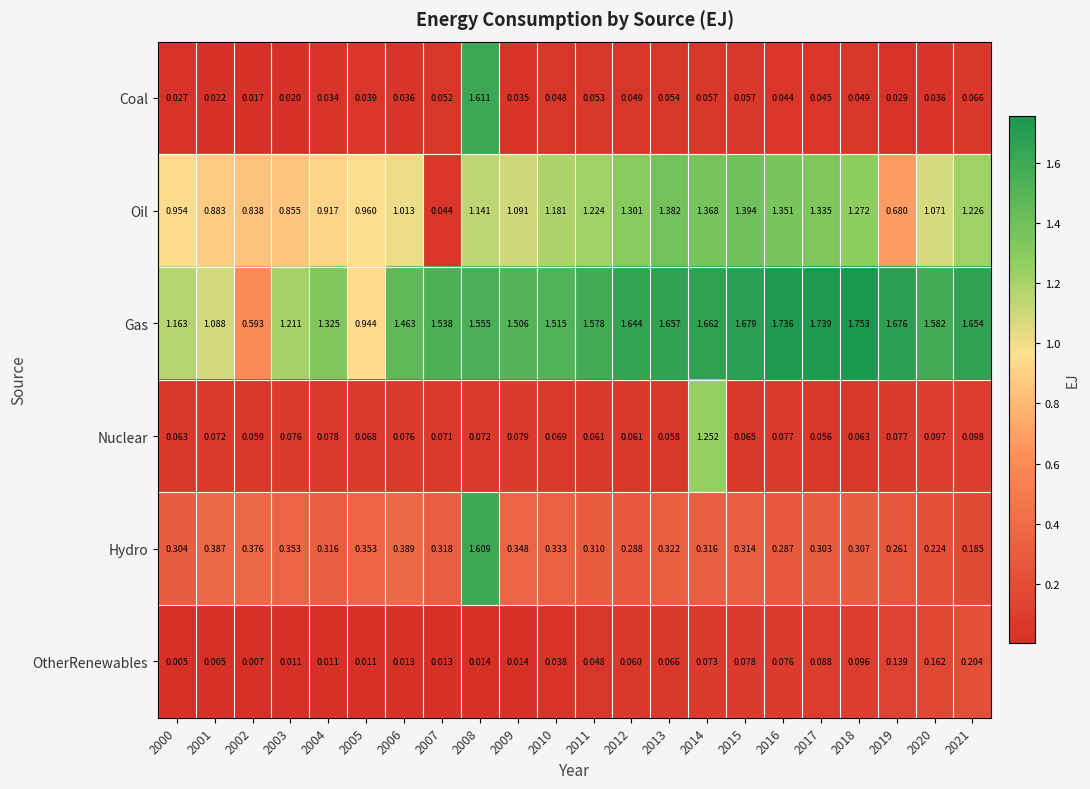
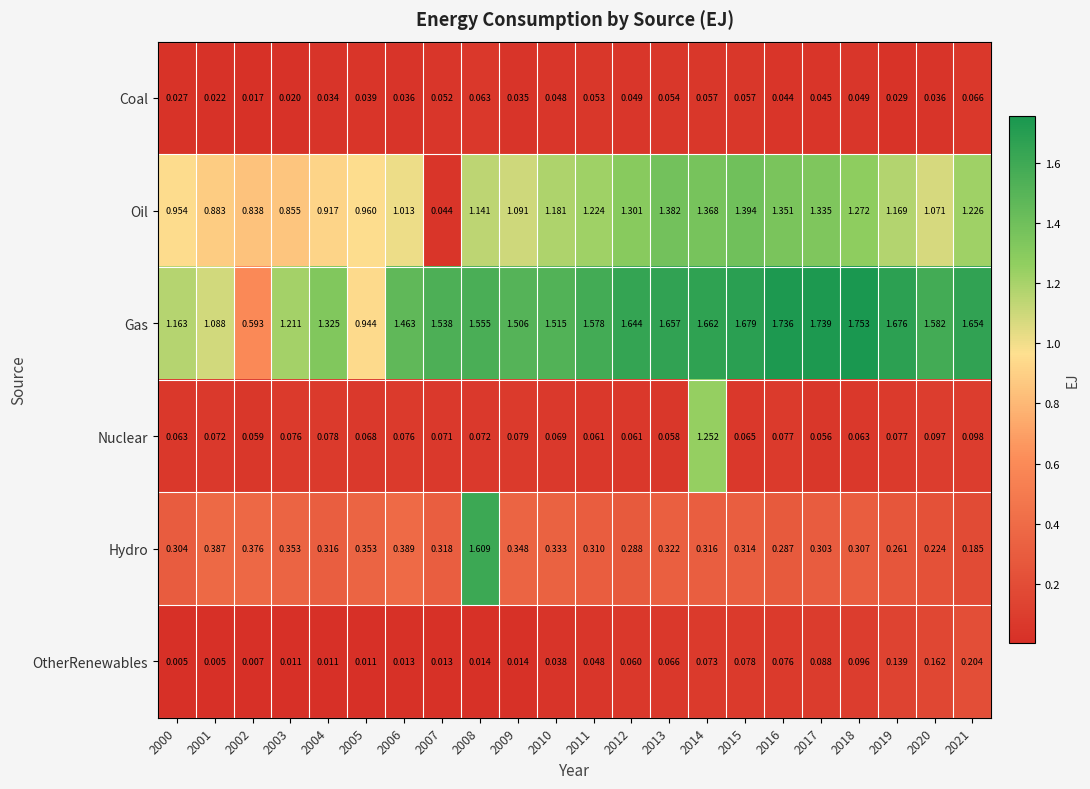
  {
    "Coal": {
      "2000": 0.027,
      "2001": 0.022,
      "2002": 0.017,
      "2003": 0.020,
      "2004": 0.034,
      "2005": 0.039,
      "2006": 0.036,
      "2007": 0.052,
-     "2008": 1.611,
+     "2008": 0.063,
      "2009": 0.035,
      "2010": 0.048,
      "2011": 0.053,
      "2012": 0.049,
      "2013": 0.054,
      "2014": 0.057,
      "2015": 0.057,
      "2016": 0.044,
      "2017": 0.045,
      "2018": 0.049,
      "2019": 0.029,
      "2020": 0.036,
      "2021": 0.066
    },
    "Oil": {
      "2000": 0.954,
      "2001": 0.883,
      "2002": 0.838,
      "2003": 0.855,
      "2004": 0.917,
      "2005": 0.960,
      "2006": 1.013,
      "2007": 0.044,
      "2008": 1.141,
      "2009": 1.091,
      "2010": 1.181,
      "2011": 1.224,
      "2012": 1.301,
      "2013": 1.382,
      "2014": 1.368,
      "2015": 1.394,
      "2016": 1.351,
      "2017": 1.335,
      "2018": 1.272,
-     "2019": 0.680,
+     "2019": 1.169,
      "2020": 1.071,
      "2021": 1.226
    },
    "Gas": {
      "2000": 1.163,
      "2001": 1.088,
      "2002": 0.593,
      "2003": 1.211,
      "2004": 1.325,
      "2005": 0.944,
      "2006": 1.463,
      "2007": 1.538,
      "2008": 1.555,
      "2009": 1.506,
      "2010": 1.515,
      "2011": 1.578,
      "2012": 1.644,
      "2013": 1.657,
      "2014": 1.662,
      "2015": 1.679,
      "2016": 1.736,
      "2017": 1.739,
      "2018": 1.753,
      "2019": 1.676,
      "2020": 1.582,
      "2021": 1.654
    },
    "Nuclear": {
      "2000": 0.063,
      "2001": 0.072,
      "2002": 0.059,
      "2003": 0.076,
      "2004": 0.078,
      "2005": 0.068,
      "2006": 0.076,
      "2007": 0.071,
      "2008": 0.072,
      "2009": 0.079,
      "2010": 0.069,
      "2011": 0.061,
      "2012": 0.061,
      "2013": 0.058,
      "2014": 1.252,
      "2015": 0.065,
      "2016": 0.077,
      "2017": 0.056,
      "2018": 0.063,
      "2019": 0.077,
      "2020": 0.097,
      "2021": 0.098
    },
    "Hydro": {
      "2000": 0.304,
      "2001": 0.387,
      "2002": 0.376,
      "2003": 0.353,
      "2004": 0.316,
      "2005": 0.353,
      "2006": 0.389,
      "2007": 0.318,
      "2008": 1.609,
      "2009": 0.348,
      "2010": 0.333,
      "2011": 0.310,
      "2012": 0.288,
      "2013": 0.322,
      "2014": 0.316,
      "2015": 0.314,
      "2016": 0.287,
      "2017": 0.303,
      "2018": 0.307,
      "2019": 0.261,
      "2020": 0.224,
      "2021": 0.185
    },
    "OtherRenewables": {
      "2000": 0.005,
      "2001": 0.005,
      "2002": 0.007,
      "2003": 0.011,
      "2004": 0.011,
      "2005": 0.011,
      "2006": 0.013,
      "2007": 0.013,
      "2008": 0.014,
      "2009": 0.014,
      "2010": 0.038,
      "2011": 0.048,
      "2012": 0.060,
      "2013": 0.066,
      "2014": 0.073,
      "2015": 0.078,
      "2016": 0.076,
      "2017": 0.088,
      "2018": 0.096,
      "2019": 0.139,
      "2020": 0.162,
      "2021": 0.204
    }
  }
